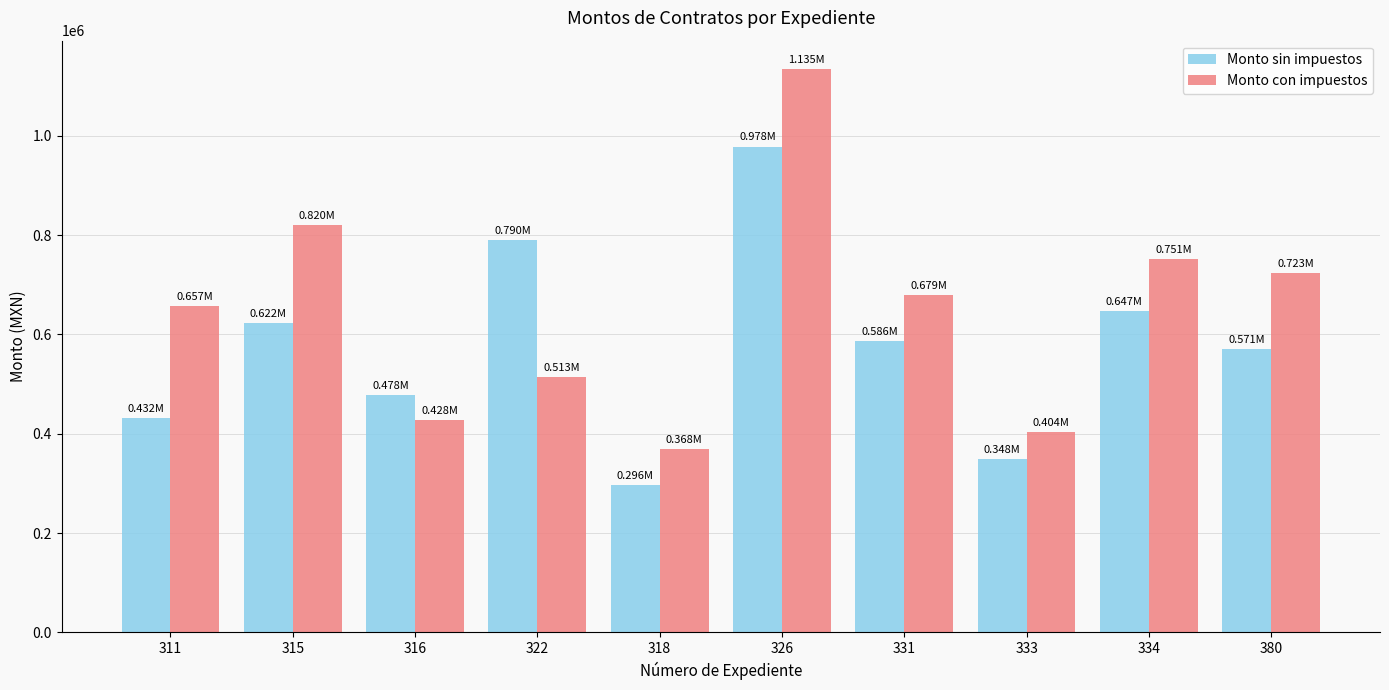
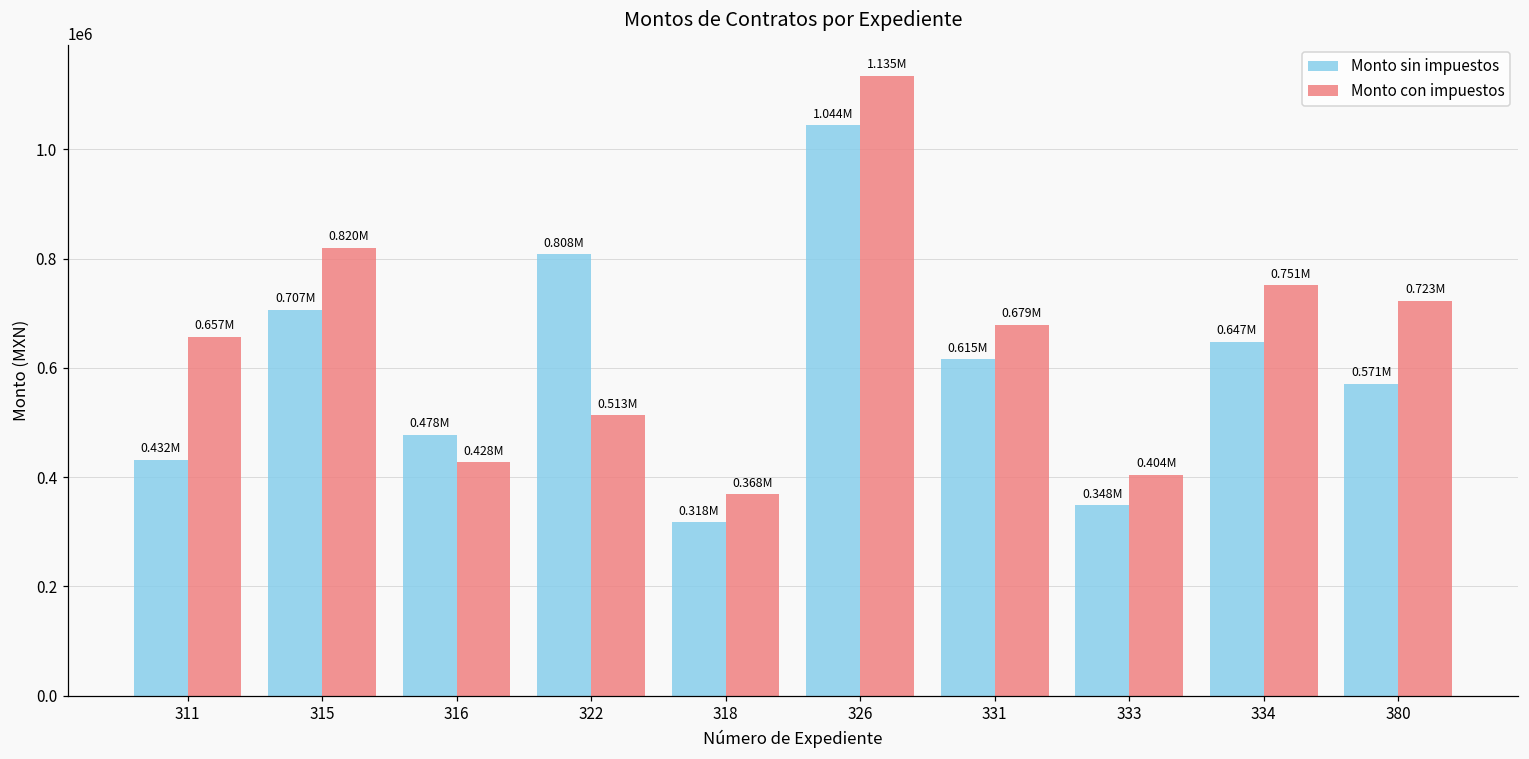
  {
    "Monto sin impuestos": {
      "311": "0.432M",
-     "315": "0.622M",
+     "315": "0.707M",
      "316": "0.478M",
-     "322": "0.790M",
-     "318": "0.296M",
-     "326": "0.978M",
-     "331": "0.586M",
+     "322": "0.808M",
+     "318": "0.318M",
+     "326": "1.044M",
+     "331": "0.615M",
      "333": "0.348M",
      "334": "0.647M",
      "380": "0.571M"
    },
    "Monto con impuestos": {
      "311": "0.657M",
      "315": "0.820M",
      "316": "0.428M",
      "322": "0.513M",
      "318": "0.368M",
      "326": "1.135M",
      "331": "0.679M",
      "333": "0.404M",
      "334": "0.751M",
      "380": "0.723M"
    }
  }
